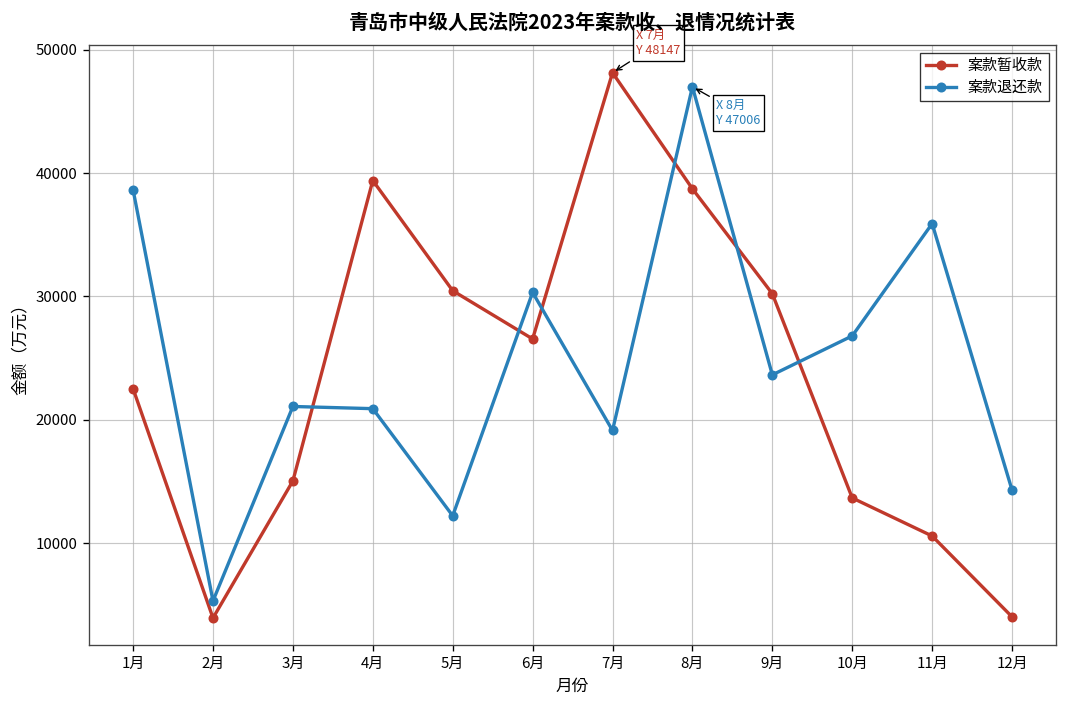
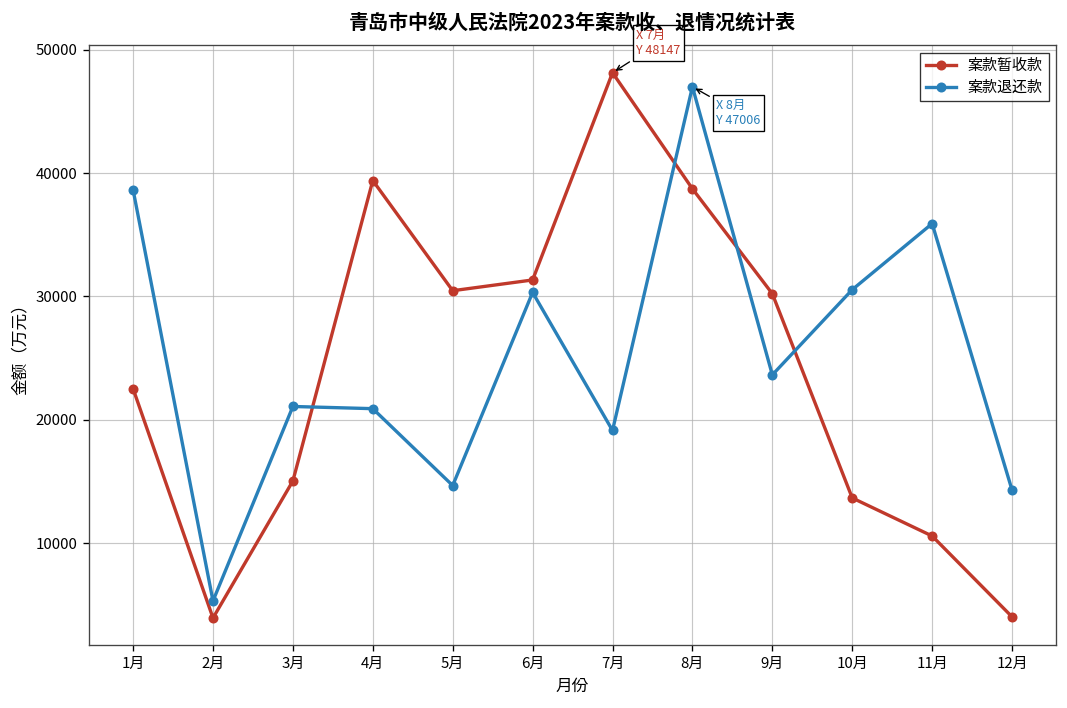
  {
    "案款暂收款": {
      "1月": 22500,
      "2月": 3900,
      "3月": 15000,
      "4月": 39400,
      "5月": 30500,
-     "6月": 26600,
+     "6月": 31300,
      "8月": 38700,
      "9月": 30200,
      "10月": 13700,
      "11月": 10600,
      "12月": 4000
    },
    "案款退还款": {
      "1月": 38700,
      "2月": 5300,
      "3月": 21100,
      "4月": 20900,
-     "5月": 12200,
+     "5月": 14700,
      "6月": 30300,
      "7月": 19100,
      "9月": 23600,
-     "10月": 26800,
+     "10月": 30600,
      "11月": 35900,
      "12月": 14300
    }
  }
